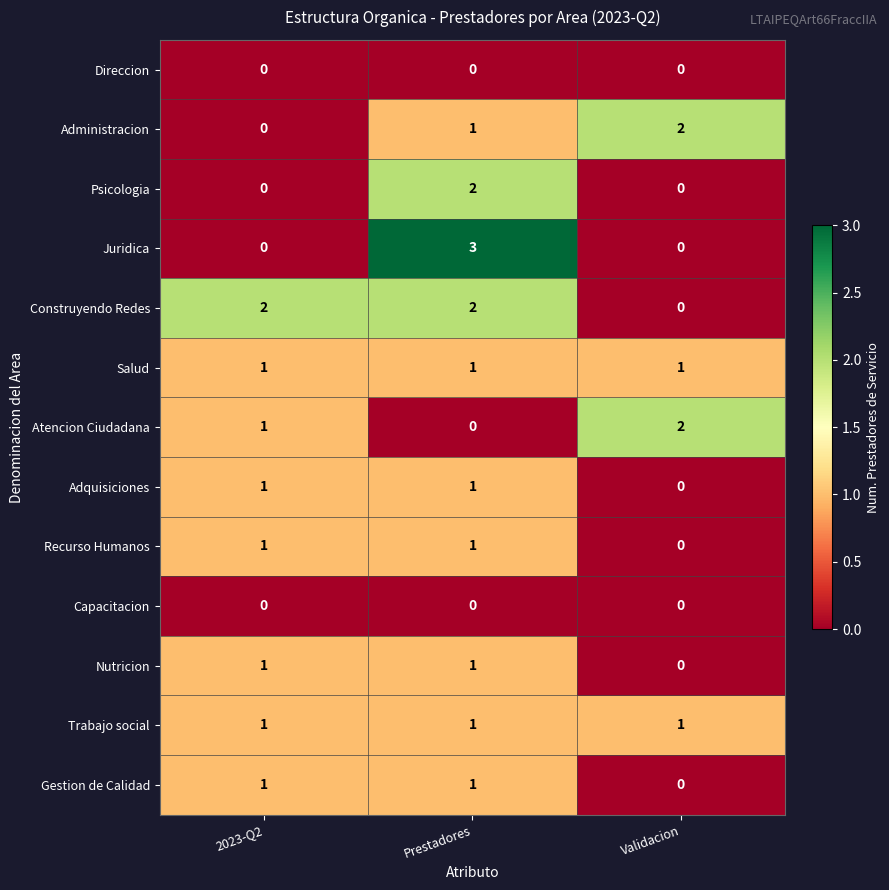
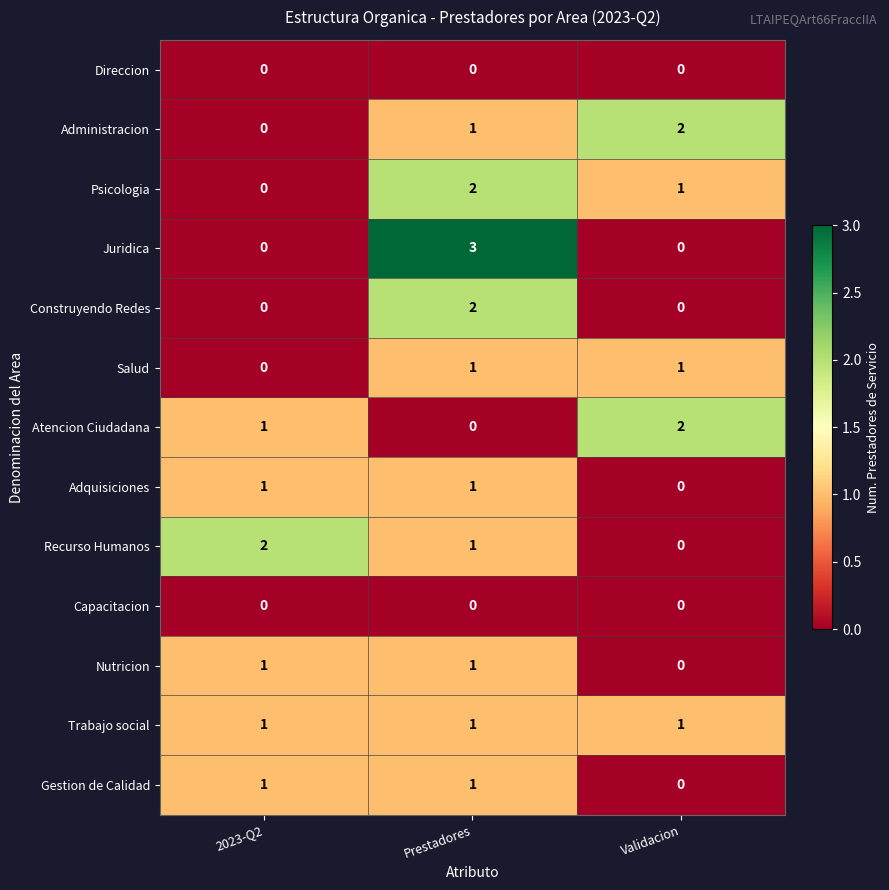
  {
    "Direccion": {
      "2023-Q2": 0,
      "Prestadores": 0,
      "Validacion": 0
    },
    "Administracion": {
      "2023-Q2": 0,
      "Prestadores": 1,
      "Validacion": 2
    },
    "Psicologia": {
      "2023-Q2": 0,
      "Prestadores": 2,
-     "Validacion": 0
+     "Validacion": 1
    },
    "Juridica": {
      "2023-Q2": 0,
      "Prestadores": 3,
      "Validacion": 0
    },
    "Construyendo Redes": {
-     "2023-Q2": 2,
+     "2023-Q2": 0,
      "Prestadores": 2,
      "Validacion": 0
    },
    "Salud": {
-     "2023-Q2": 1,
+     "2023-Q2": 0,
      "Prestadores": 1,
      "Validacion": 1
    },
    "Atencion Ciudadana": {
      "2023-Q2": 1,
      "Prestadores": 0,
      "Validacion": 2
    },
    "Adquisiciones": {
      "2023-Q2": 1,
      "Prestadores": 1,
      "Validacion": 0
    },
    "Recurso Humanos": {
-     "2023-Q2": 1,
+     "2023-Q2": 2,
      "Prestadores": 1,
      "Validacion": 0
    },
    "Capacitacion": {
      "2023-Q2": 0,
      "Prestadores": 0,
      "Validacion": 0
    },
    "Nutricion": {
      "2023-Q2": 1,
      "Prestadores": 1,
      "Validacion": 0
    },
    "Trabajo social": {
      "2023-Q2": 1,
      "Prestadores": 1,
      "Validacion": 1
    },
    "Gestion de Calidad": {
      "2023-Q2": 1,
      "Prestadores": 1,
      "Validacion": 0
    }
  }
